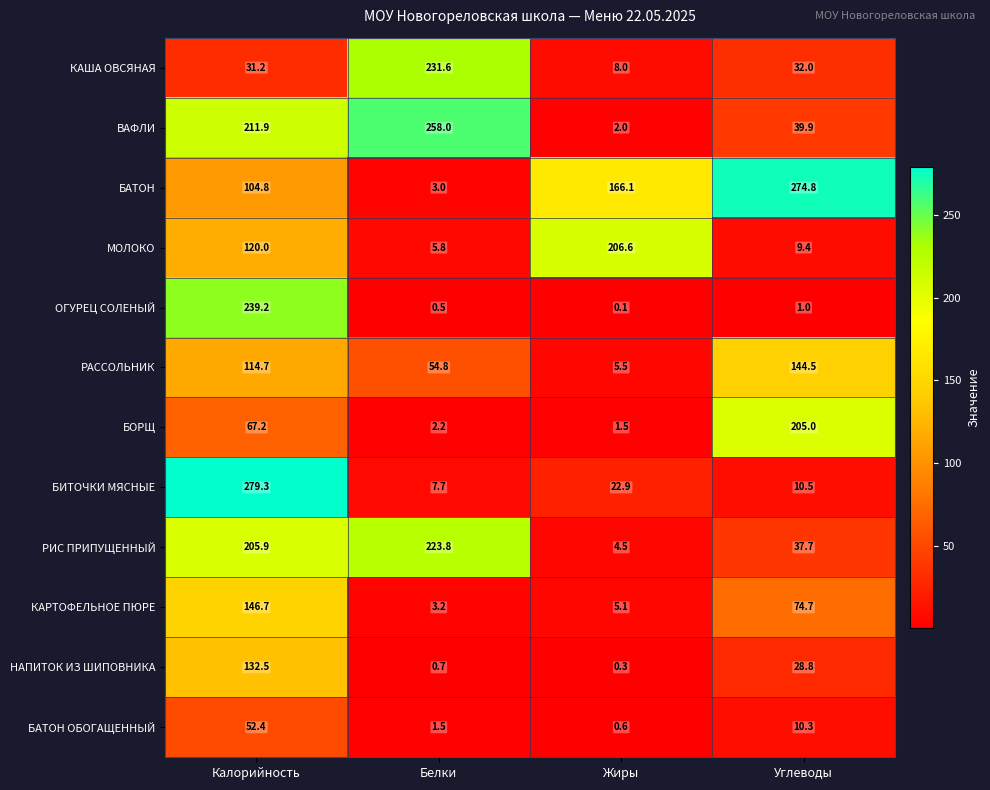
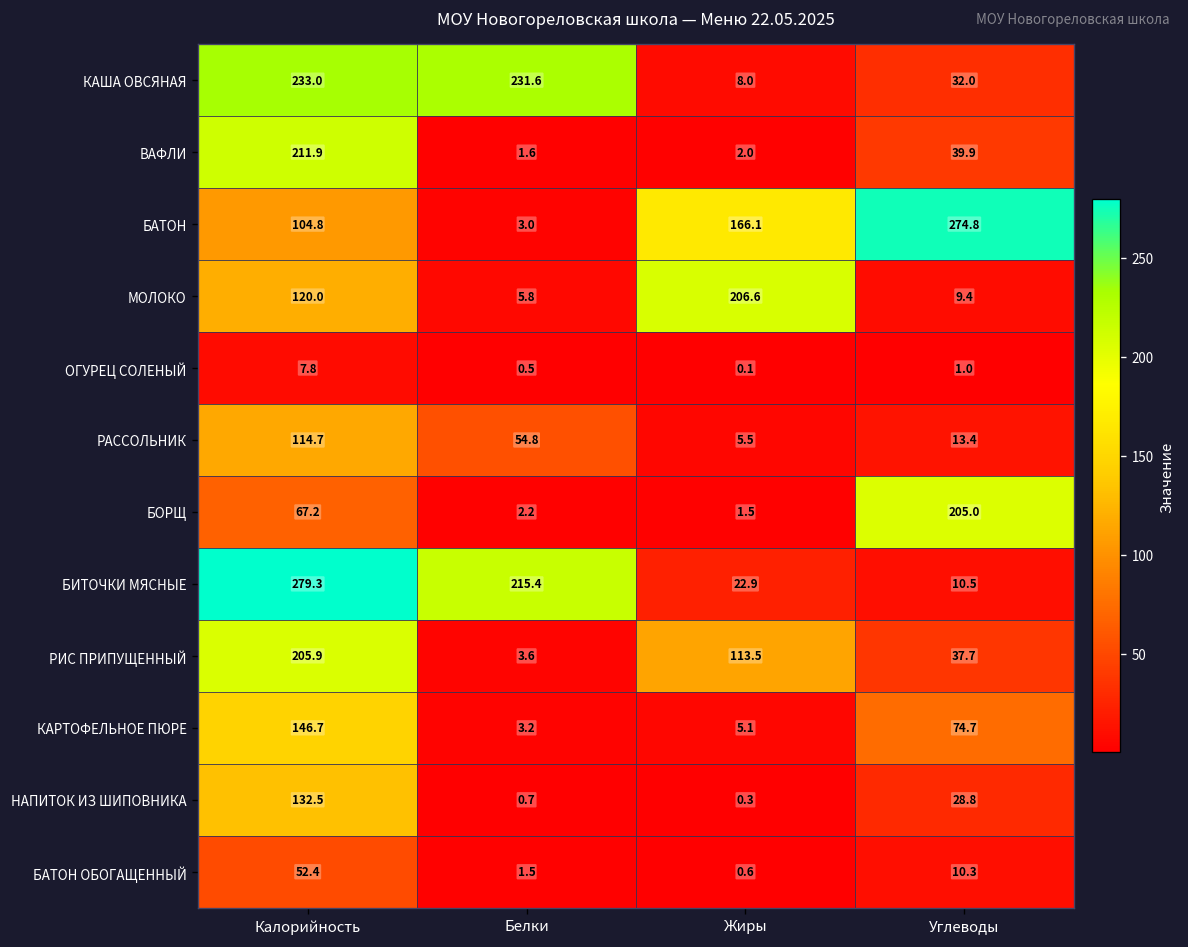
  {
    "КАША ОВСЯНАЯ": {
-     "Калорийность": 31.2
+     "Калорийность": 233.0
    },
    "ВАФЛИ": {
-     "Белки": 258.0
+     "Белки": 1.6
    },
    "ОГУРЕЦ СОЛЕНЫЙ": {
-     "Калорийность": 239.2
+     "Калорийность": 7.8
    },
    "РАССОЛЬНИК": {
-     "Углеводы": 144.5
+     "Углеводы": 13.4
    },
    "БИТОЧКИ МЯСНЫЕ": {
-     "Белки": 7.7
+     "Белки": 215.4
    },
    "РИС ПРИПУЩЕННЫЙ": {
-     "Белки": 223.8,
-     "Жиры": 4.5
+     "Белки": 3.6,
+     "Жиры": 113.5
    }
  }
